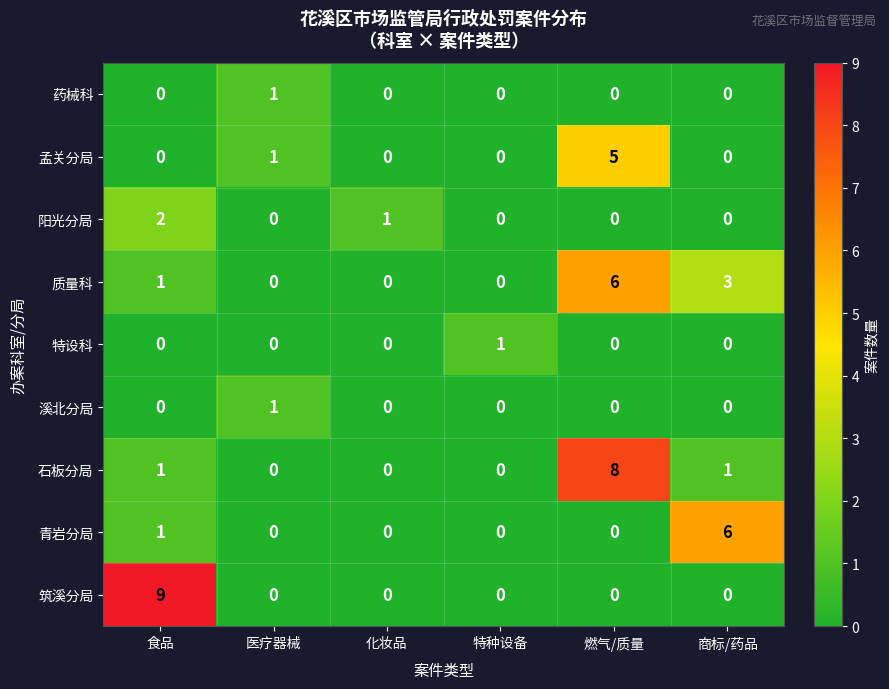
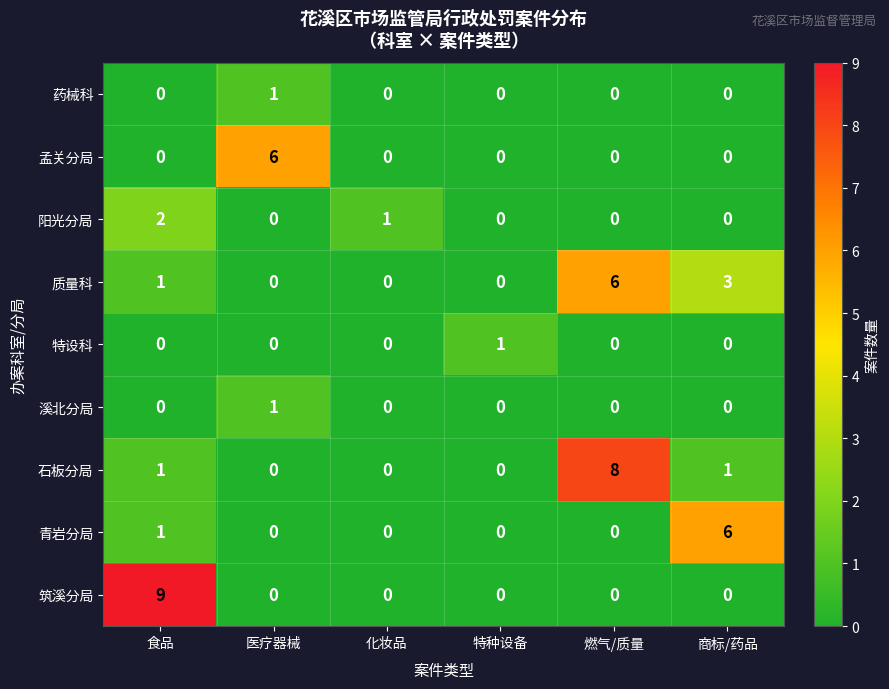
  {
    "药械科": {
      "食品": 0,
      "医疗器械": 1,
      "化妆品": 0,
      "特种设备": 0,
      "燃气/质量": 0,
      "商标/药品": 0
    },
    "孟关分局": {
      "食品": 0,
-     "医疗器械": 1,
+     "医疗器械": 6,
      "化妆品": 0,
      "特种设备": 0,
-     "燃气/质量": 5,
+     "燃气/质量": 0,
      "商标/药品": 0
    },
    "阳光分局": {
      "食品": 2,
      "医疗器械": 0,
      "化妆品": 1,
      "特种设备": 0,
      "燃气/质量": 0,
      "商标/药品": 0
    },
    "质量科": {
      "食品": 1,
      "医疗器械": 0,
      "化妆品": 0,
      "特种设备": 0,
      "燃气/质量": 6,
      "商标/药品": 3
    },
    "特设科": {
      "食品": 0,
      "医疗器械": 0,
      "化妆品": 0,
      "特种设备": 1,
      "燃气/质量": 0,
      "商标/药品": 0
    },
    "溪北分局": {
      "食品": 0,
      "医疗器械": 1,
      "化妆品": 0,
      "特种设备": 0,
      "燃气/质量": 0,
      "商标/药品": 0
    },
    "石板分局": {
      "食品": 1,
      "医疗器械": 0,
      "化妆品": 0,
      "特种设备": 0,
      "燃气/质量": 8,
      "商标/药品": 1
    },
    "青岩分局": {
      "食品": 1,
      "医疗器械": 0,
      "化妆品": 0,
      "特种设备": 0,
      "燃气/质量": 0,
      "商标/药品": 6
    },
    "筑溪分局": {
      "食品": 9,
      "医疗器械": 0,
      "化妆品": 0,
      "特种设备": 0,
      "燃气/质量": 0,
      "商标/药品": 0
    }
  }
